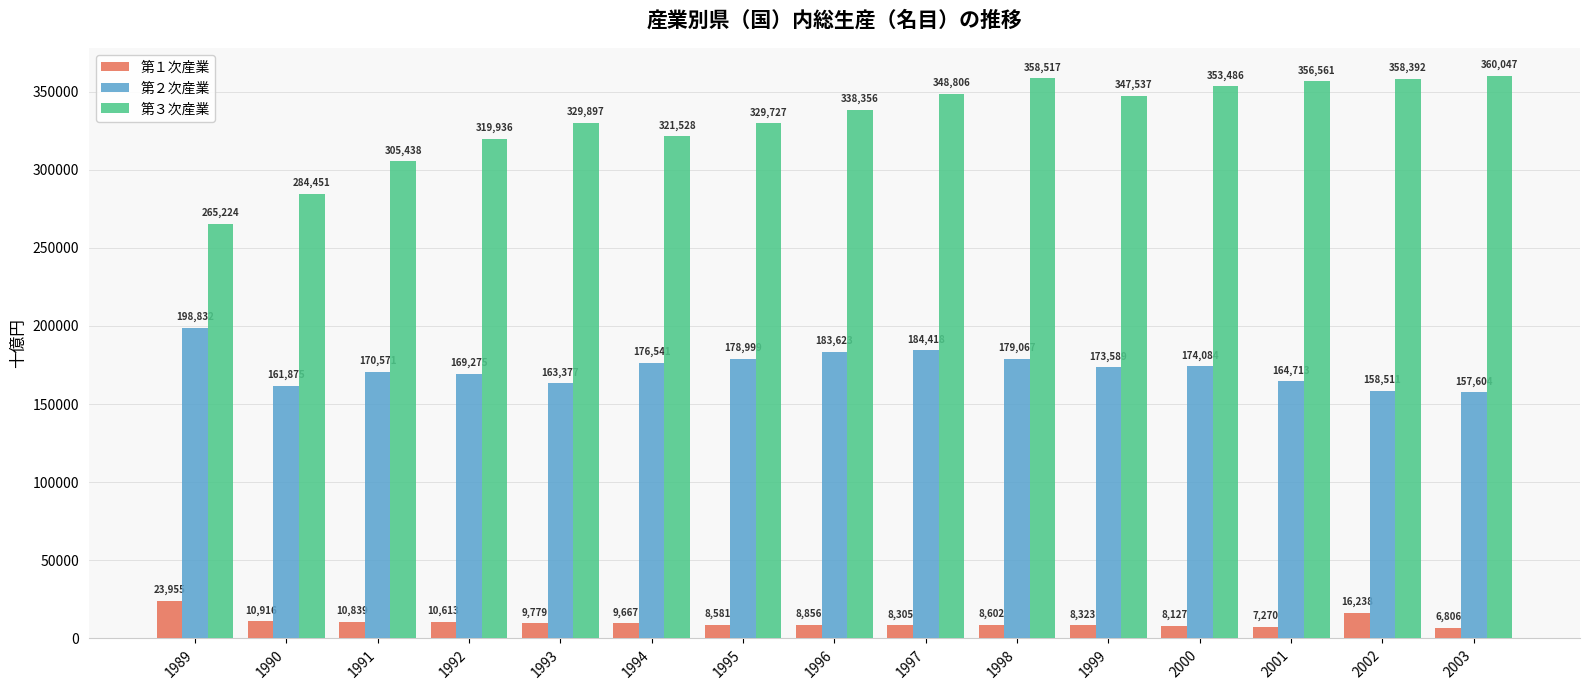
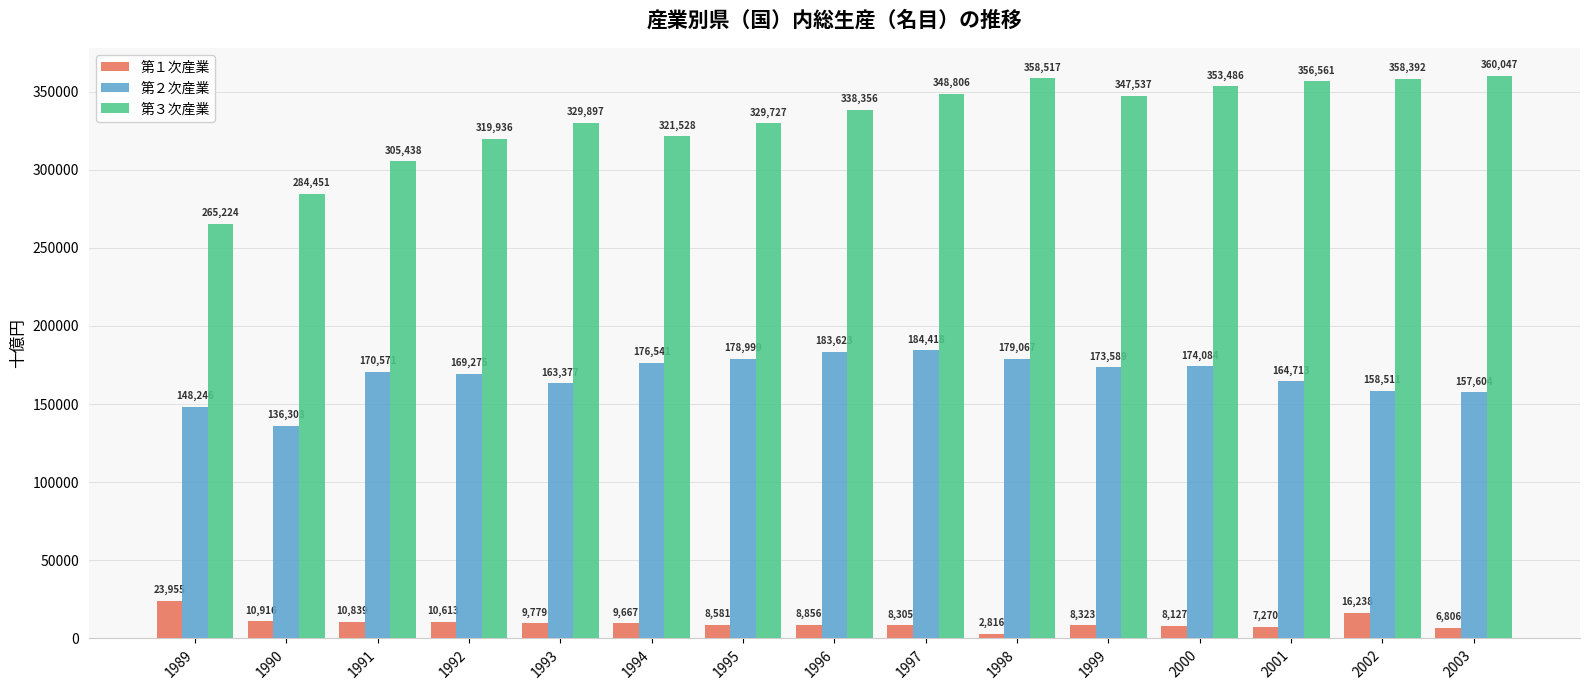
  {
    "第１次産業": {
      "1989": "23,955",
      "1990": "10,916",
      "1991": "10,839",
      "1992": "10,613",
      "1993": "9,779",
      "1994": "9,667",
      "1995": "8,581",
      "1996": "8,856",
      "1997": "8,305",
-     "1998": "8,602",
+     "1998": "2,816",
      "1999": "8,323",
      "2000": "8,127",
      "2001": "7,270",
      "2002": "16,238",
      "2003": "6,806"
    },
    "第２次産業": {
-     "1989": "198,832",
-     "1990": "161,875",
+     "1989": "148,246",
+     "1990": "136,303",
      "1991": "170,571",
      "1992": "169,275",
      "1993": "163,377",
      "1994": "176,541",
      "1995": "178,999",
      "1996": "183,623",
      "1997": "184,418",
      "1998": "179,067",
      "1999": "173,589",
      "2000": "174,084",
      "2001": "164,713",
      "2002": "158,511",
      "2003": "157,604"
    },
    "第３次産業": {
      "1989": "265,224",
      "1990": "284,451",
      "1991": "305,438",
      "1992": "319,936",
      "1993": "329,897",
      "1994": "321,528",
      "1995": "329,727",
      "1996": "338,356",
      "1997": "348,806",
      "1998": "358,517",
      "1999": "347,537",
      "2000": "353,486",
      "2001": "356,561",
      "2002": "358,392",
      "2003": "360,047"
    }
  }
